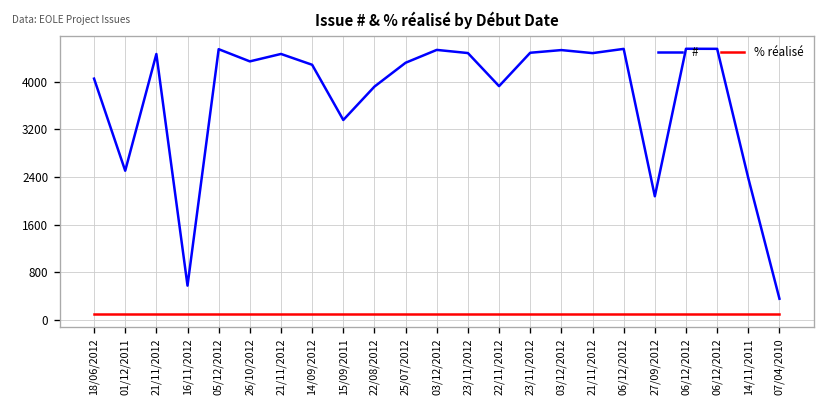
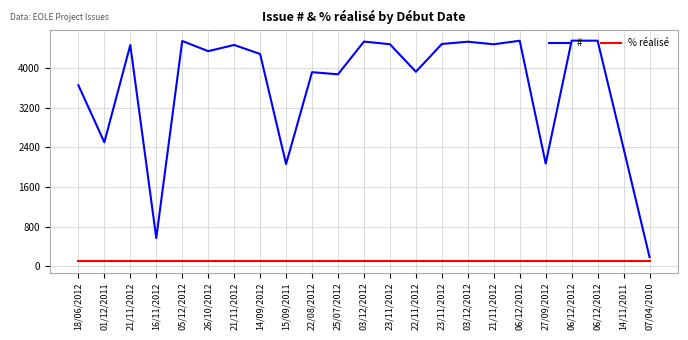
  {
    "#": {
-     "18/06/2012": 4100,
+     "18/06/2012": 3700,
      "01/12/2011": 2500,
      "16/11/2012": 600,
      "05/12/2012": 4500,
      "26/10/2012": 4300,
      "14/09/2012": 4300,
-     "15/09/2011": 3400,
+     "15/09/2011": 2100,
      "22/08/2012": 3900,
-     "25/07/2012": 4300,
+     "25/07/2012": 3900,
      "22/11/2012": 3900,
      "27/09/2012": 2100,
      "14/11/2011": 2400,
-     "07/04/2010": 400
+     "07/04/2010": 200
    },
    "% réalisé": {
      "18/06/2012": 100,
      "01/12/2011": 100,
      "16/11/2012": 100,
      "05/12/2012": 100,
      "26/10/2012": 100,
      "14/09/2012": 100,
      "15/09/2011": 100,
      "22/08/2012": 100,
      "25/07/2012": 100,
      "22/11/2012": 100,
      "27/09/2012": 100,
      "14/11/2011": 100,
      "07/04/2010": 100
    }
  }
